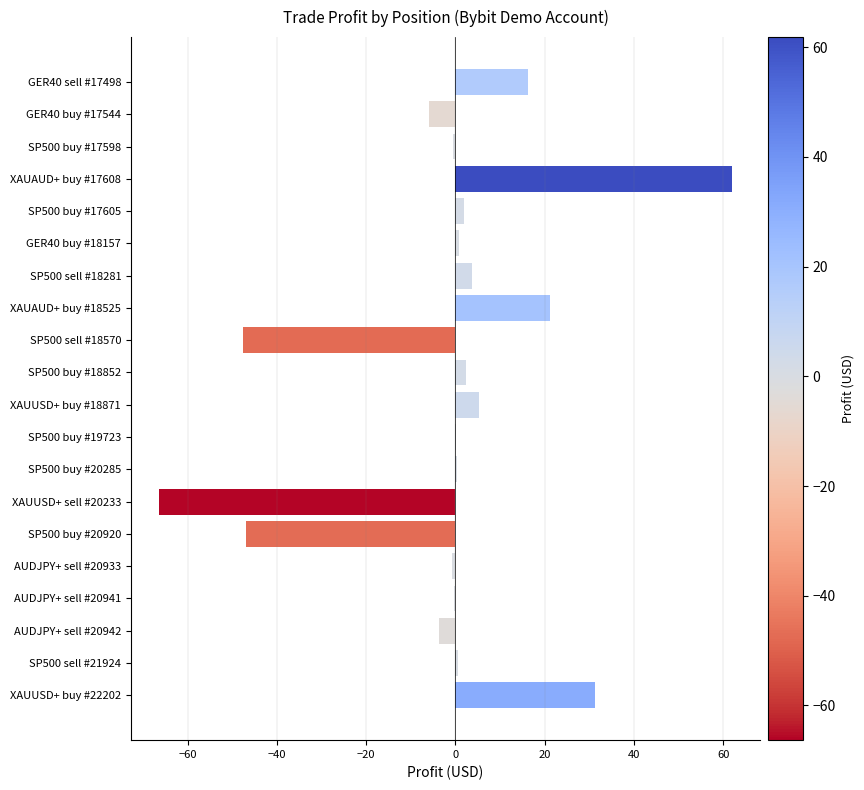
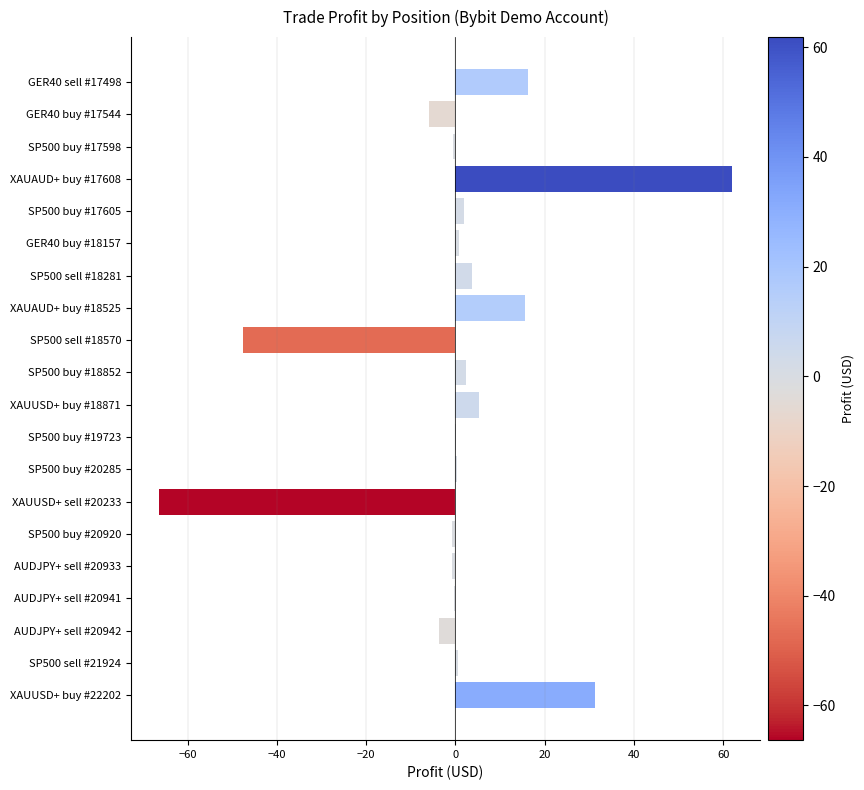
  {
    "GER40 sell #17498": 16,
    "GER40 buy #17544": -6,
    "XAUAUD+ buy #17608": 62,
    "SP500 buy #17605": 2,
    "GER40 buy #18157": 1,
    "SP500 sell #18281": 4,
-   "XAUAUD+ buy #18525": 21,
+   "XAUAUD+ buy #18525": 16,
    "SP500 sell #18570": -48,
    "SP500 buy #18852": 2,
    "XAUUSD+ buy #18871": 5,
    "XAUUSD+ sell #20233": -66,
-   "SP500 buy #20920": -47,
+   "SP500 buy #20920": -1,
    "AUDJPY+ sell #20933": -1,
    "AUDJPY+ sell #20942": -4,
    "XAUUSD+ buy #22202": 31
  }
